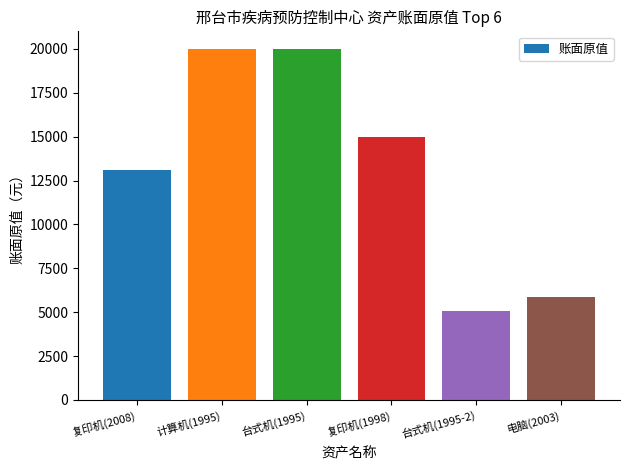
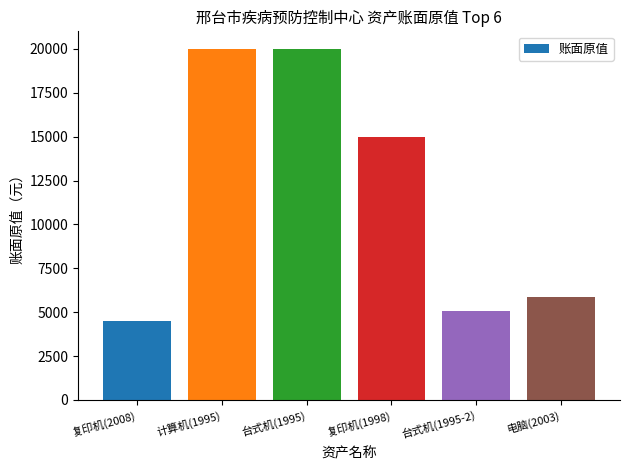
  {
-   "复印机(2008)": 13100,
+   "复印机(2008)": 4500,
    "计算机(1995)": 20000,
    "台式机(1995)": 20000,
    "复印机(1998)": 15000,
    "台式机(1995-2)": 5100,
    "电脑(2003)": 5900
  }
